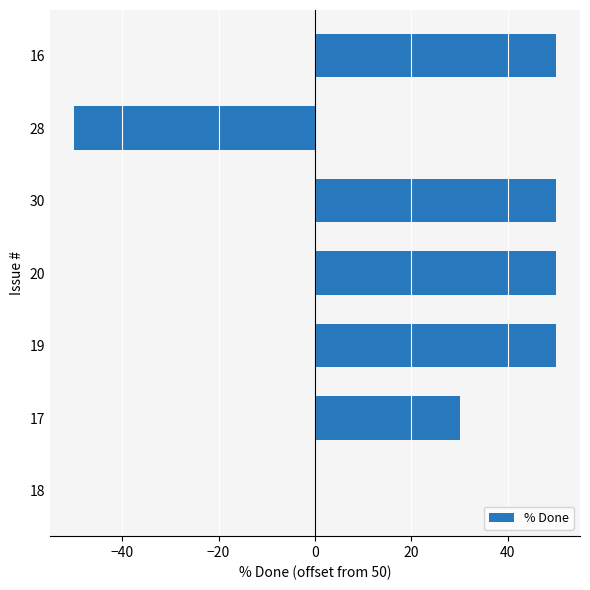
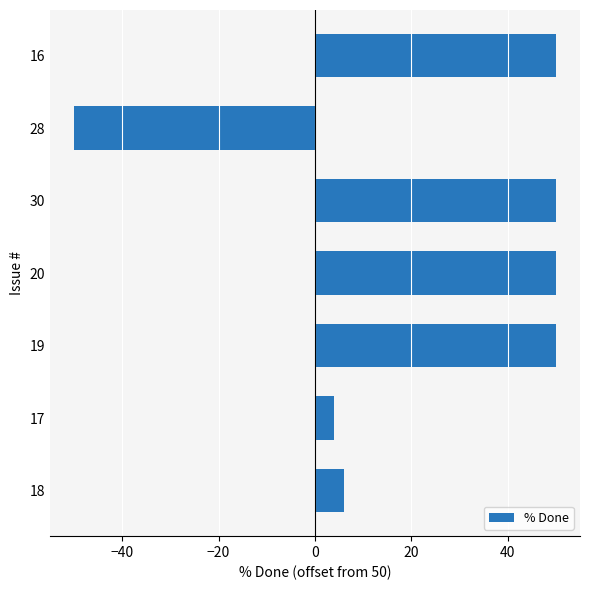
  {
    "16": 50,
    "28": -50,
    "30": 50,
    "20": 50,
    "19": 50,
-   "17": 30,
-   "18": 0
+   "17": 4,
+   "18": 6
  }
